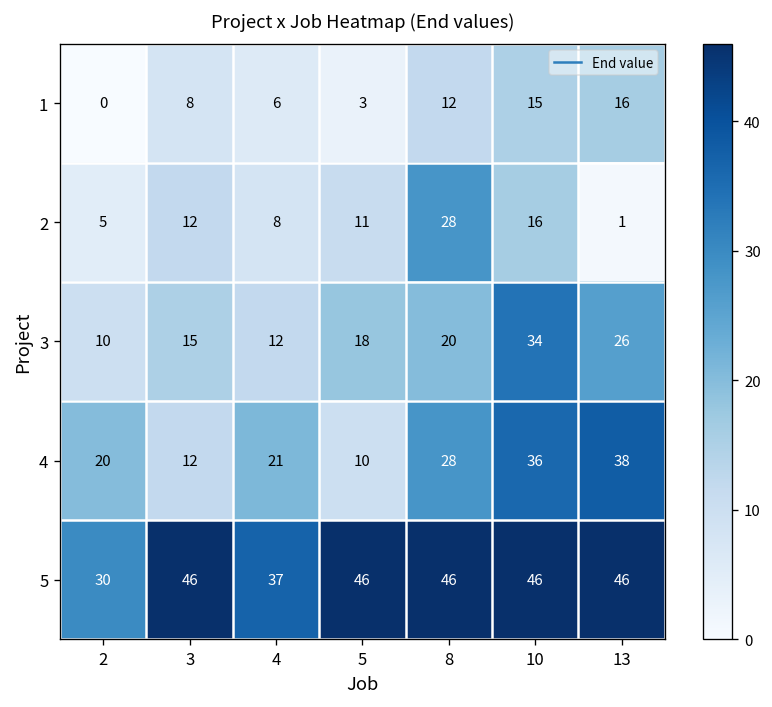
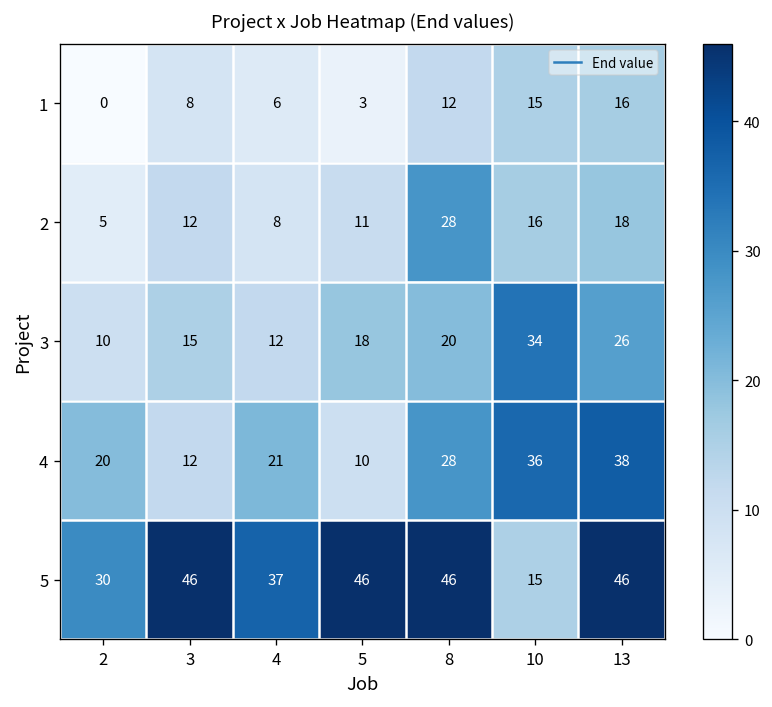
  {
    "1": {
      "2": 0,
      "3": 8,
      "4": 6,
      "5": 3,
      "8": 12,
      "10": 15,
      "13": 16
    },
    "2": {
      "2": 5,
      "3": 12,
      "4": 8,
      "5": 11,
      "8": 28,
      "10": 16,
-     "13": 1
+     "13": 18
    },
    "3": {
      "2": 10,
      "3": 15,
      "4": 12,
      "5": 18,
      "8": 20,
      "10": 34,
      "13": 26
    },
    "4": {
      "2": 20,
      "3": 12,
      "4": 21,
      "5": 10,
      "8": 28,
      "10": 36,
      "13": 38
    },
    "5": {
      "2": 30,
      "3": 46,
      "4": 37,
      "5": 46,
      "8": 46,
-     "10": 46,
+     "10": 15,
      "13": 46
    }
  }
